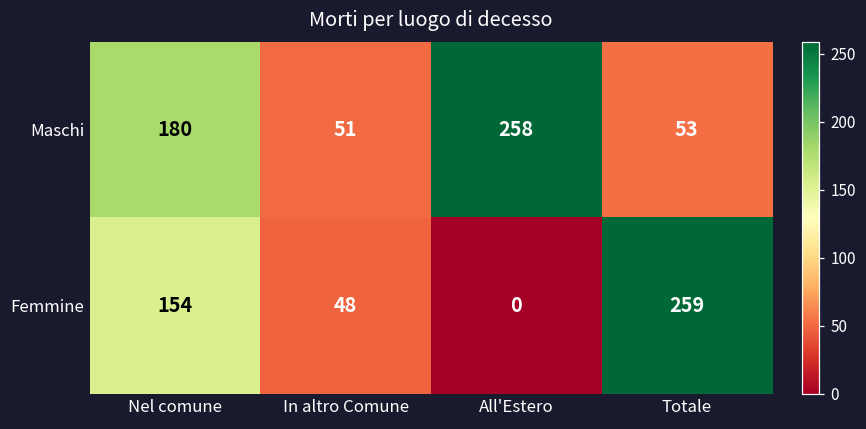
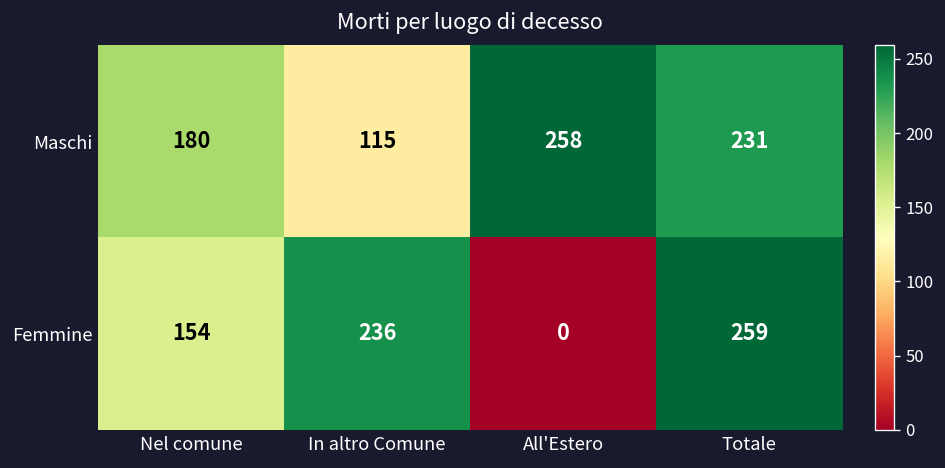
  {
    "Maschi": {
      "Nel comune": 180,
-     "In altro Comune": 51,
+     "In altro Comune": 115,
      "All'Estero": 258,
-     "Totale": 53
+     "Totale": 231
    },
    "Femmine": {
      "Nel comune": 154,
-     "In altro Comune": 48,
+     "In altro Comune": 236,
      "All'Estero": 0,
      "Totale": 259
    }
  }
